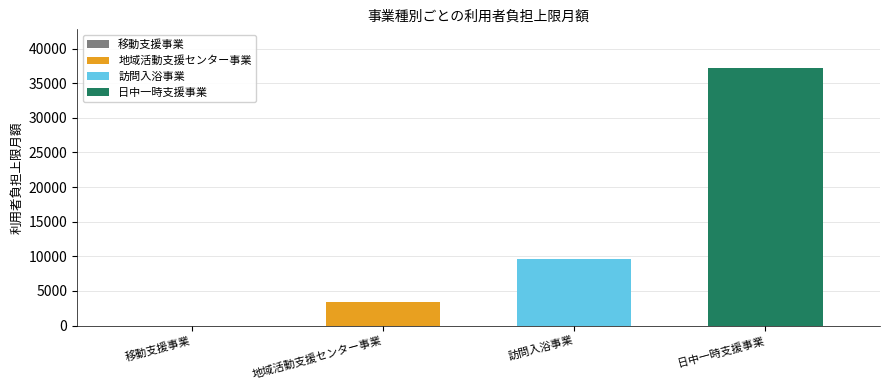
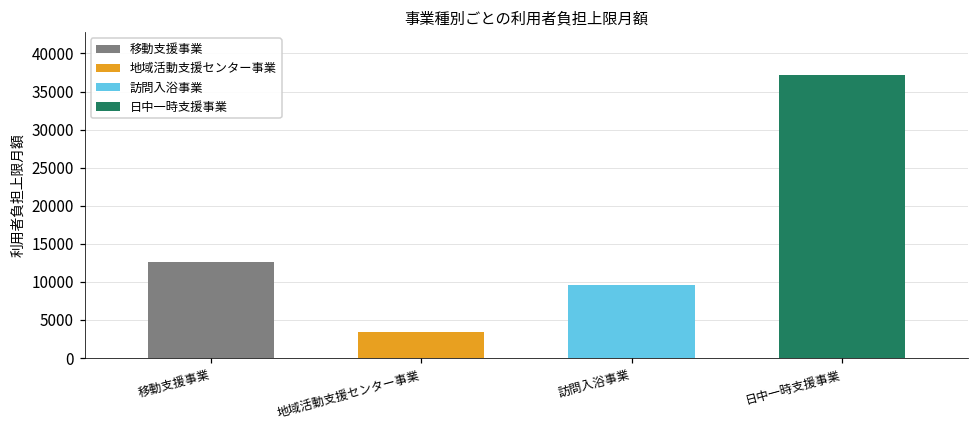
  {
-   "移動支援事業": 0,
+   "移動支援事業": 13000,
    "地域活動支援センター事業": 3000,
    "訪問入浴事業": 10000,
    "日中一時支援事業": 37000
  }
